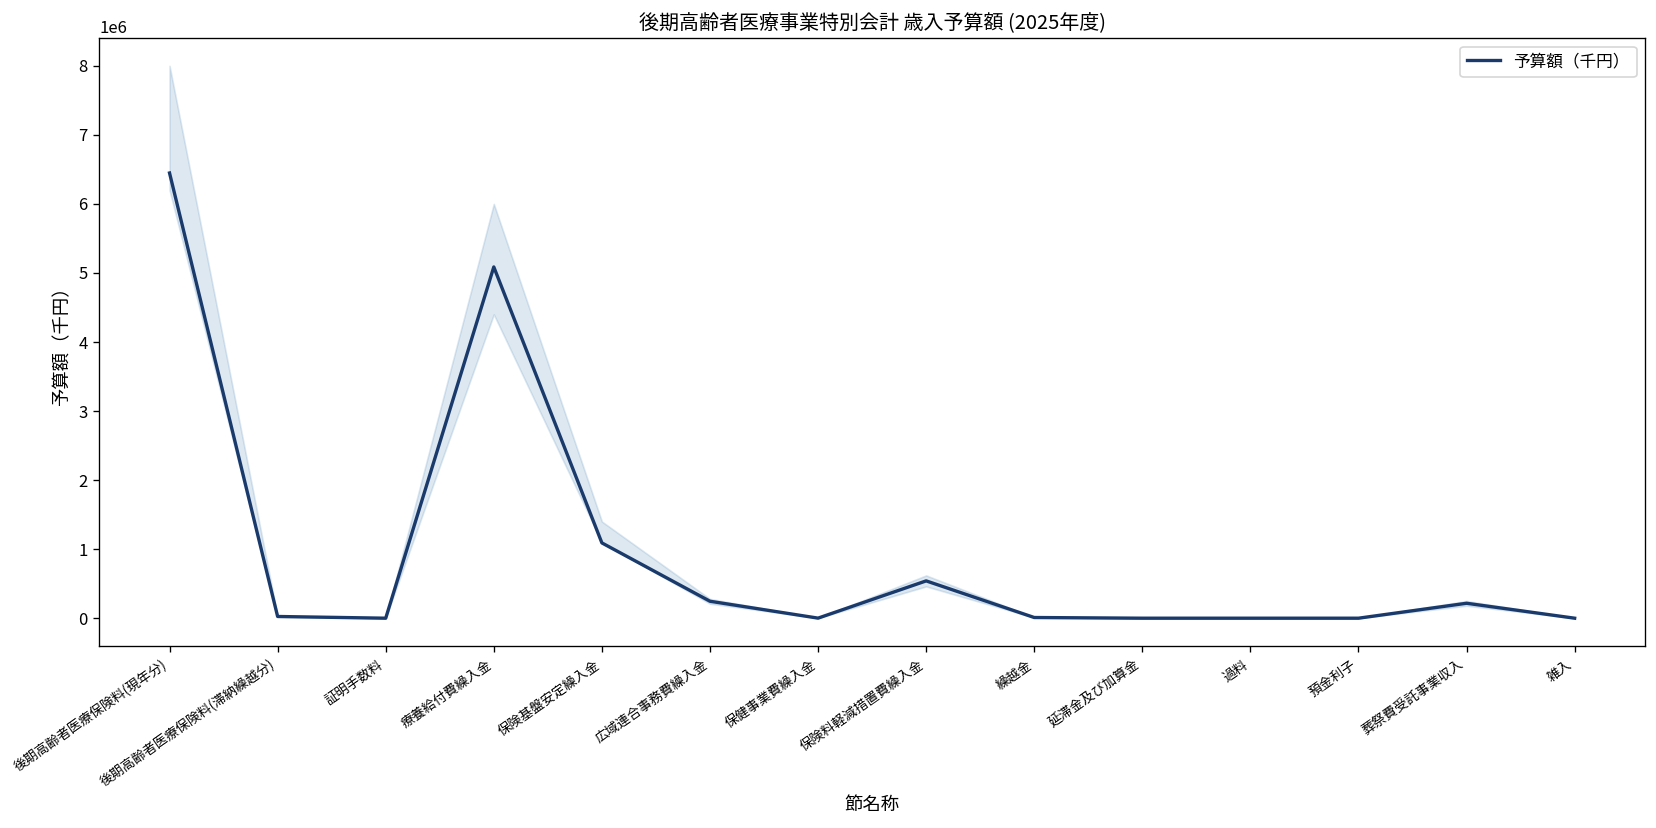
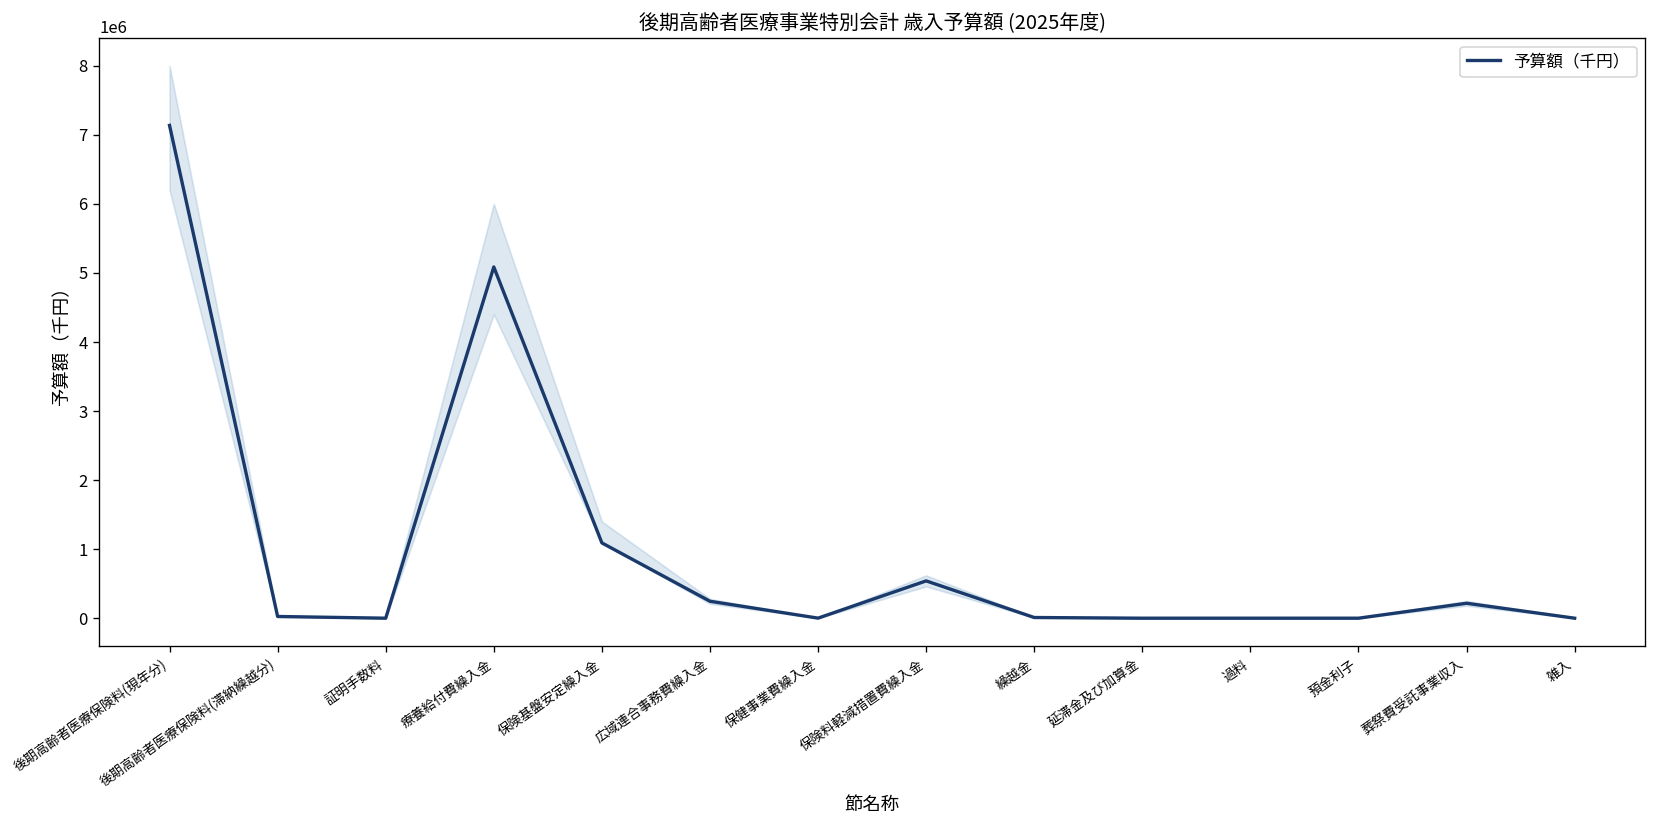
  {
    "予算額（千円）": {
-     "後期高齢者医療保険料(現年分)": 6400000,
+     "後期高齢者医療保険料(現年分)": 7100000,
      "療養給付費繰入金": 5100000,
      "保険基盤安定繰入金": 1100000,
      "保険料軽減措置費繰入金": 500000
    }
  }
